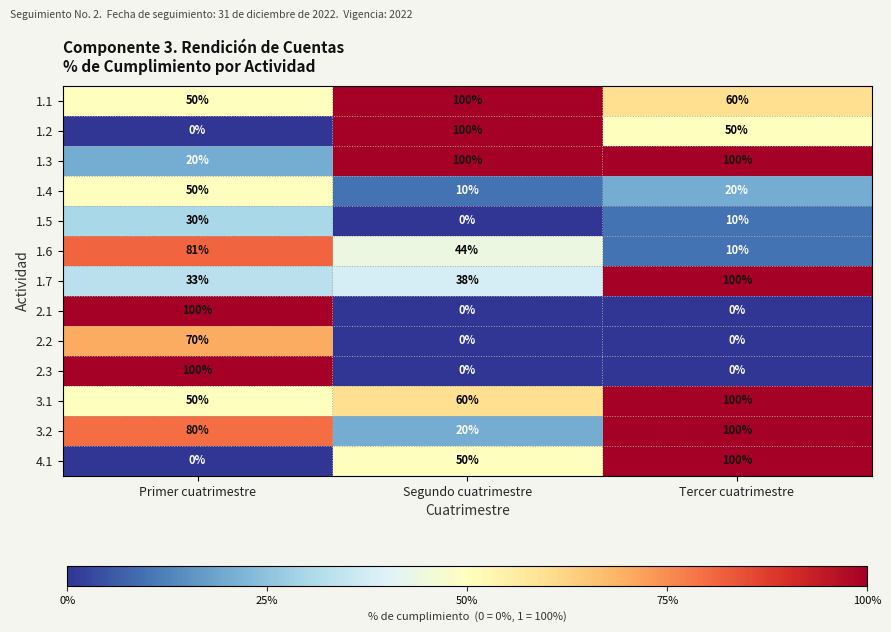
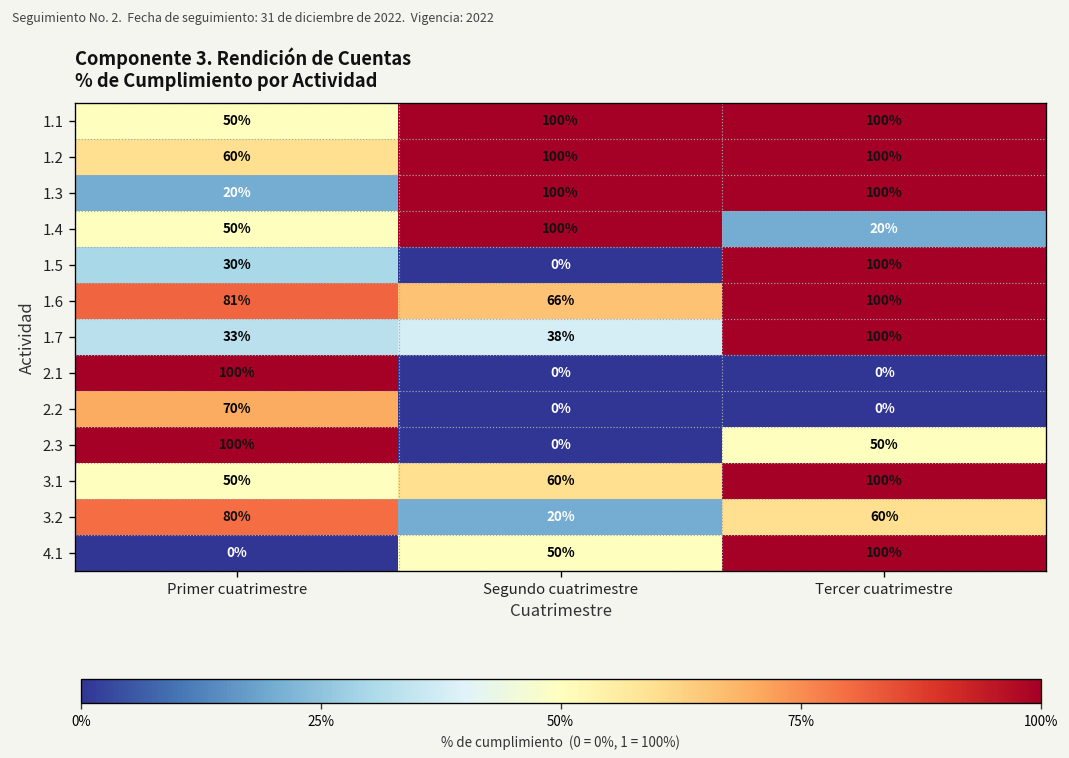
  {
    "1.1": {
      "Primer cuatrimestre": "50%",
      "Segundo cuatrimestre": "100%",
-     "Tercer cuatrimestre": "60%"
+     "Tercer cuatrimestre": "100%"
    },
    "1.2": {
-     "Primer cuatrimestre": "0%",
+     "Primer cuatrimestre": "60%",
      "Segundo cuatrimestre": "100%",
-     "Tercer cuatrimestre": "50%"
+     "Tercer cuatrimestre": "100%"
    },
    "1.3": {
      "Primer cuatrimestre": "20%",
      "Segundo cuatrimestre": "100%",
      "Tercer cuatrimestre": "100%"
    },
    "1.4": {
      "Primer cuatrimestre": "50%",
-     "Segundo cuatrimestre": "10%",
+     "Segundo cuatrimestre": "100%",
      "Tercer cuatrimestre": "20%"
    },
    "1.5": {
      "Primer cuatrimestre": "30%",
      "Segundo cuatrimestre": "0%",
-     "Tercer cuatrimestre": "10%"
+     "Tercer cuatrimestre": "100%"
    },
    "1.6": {
      "Primer cuatrimestre": "81%",
-     "Segundo cuatrimestre": "44%",
-     "Tercer cuatrimestre": "10%"
+     "Segundo cuatrimestre": "66%",
+     "Tercer cuatrimestre": "100%"
    },
    "1.7": {
      "Primer cuatrimestre": "33%",
      "Segundo cuatrimestre": "38%",
      "Tercer cuatrimestre": "100%"
    },
    "2.1": {
      "Primer cuatrimestre": "100%",
      "Segundo cuatrimestre": "0%",
      "Tercer cuatrimestre": "0%"
    },
    "2.2": {
      "Primer cuatrimestre": "70%",
      "Segundo cuatrimestre": "0%",
      "Tercer cuatrimestre": "0%"
    },
    "2.3": {
      "Primer cuatrimestre": "100%",
      "Segundo cuatrimestre": "0%",
-     "Tercer cuatrimestre": "0%"
+     "Tercer cuatrimestre": "50%"
    },
    "3.1": {
      "Primer cuatrimestre": "50%",
      "Segundo cuatrimestre": "60%",
      "Tercer cuatrimestre": "100%"
    },
    "3.2": {
      "Primer cuatrimestre": "80%",
      "Segundo cuatrimestre": "20%",
-     "Tercer cuatrimestre": "100%"
+     "Tercer cuatrimestre": "60%"
    },
    "4.1": {
      "Primer cuatrimestre": "0%",
      "Segundo cuatrimestre": "50%",
      "Tercer cuatrimestre": "100%"
    }
  }
